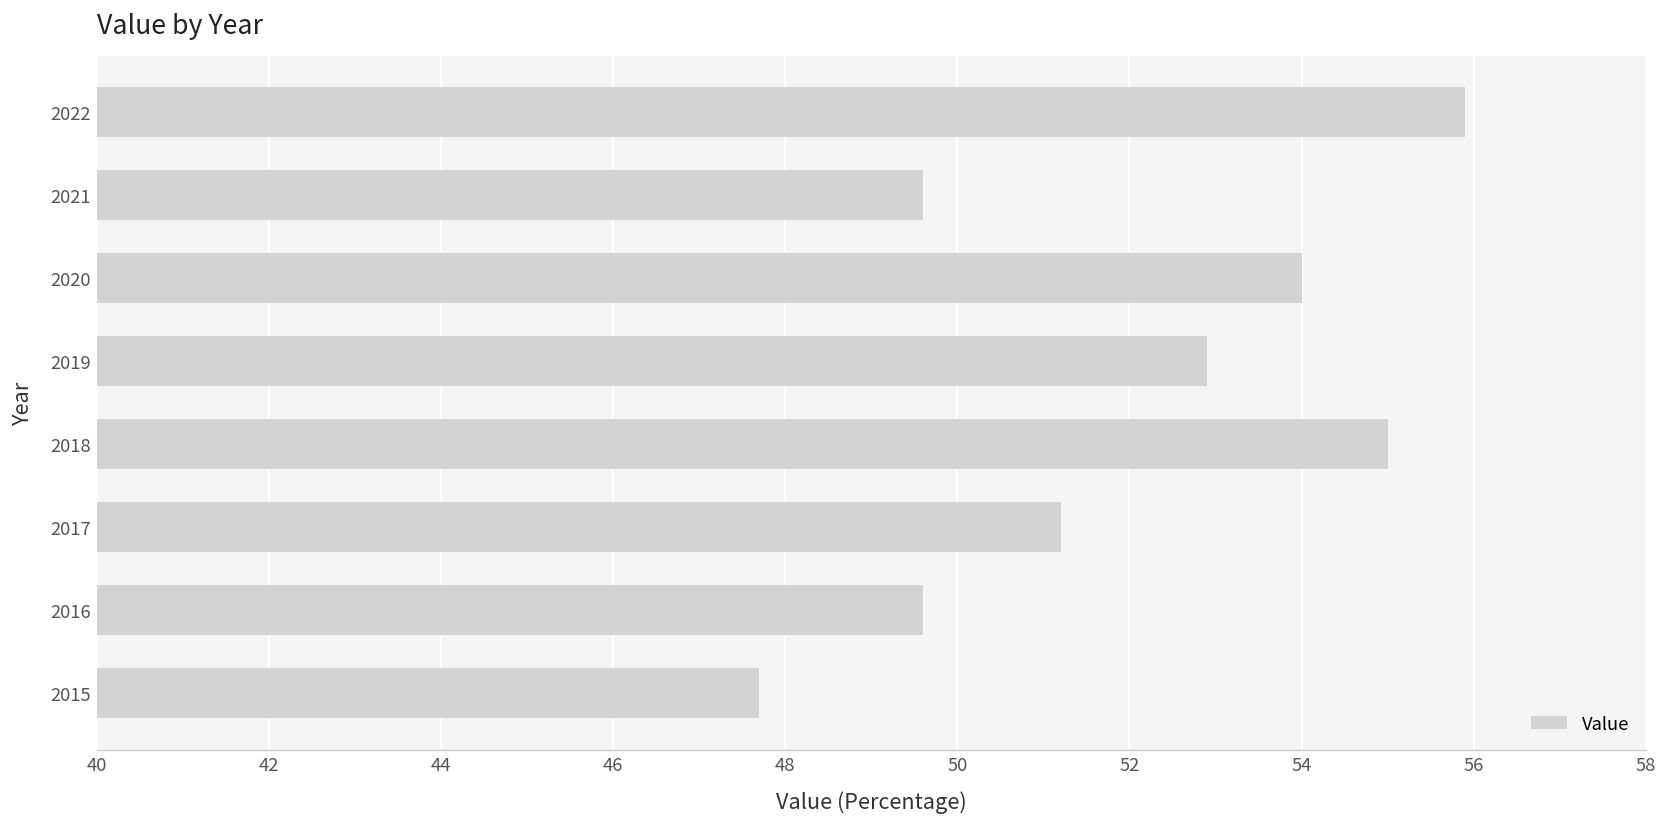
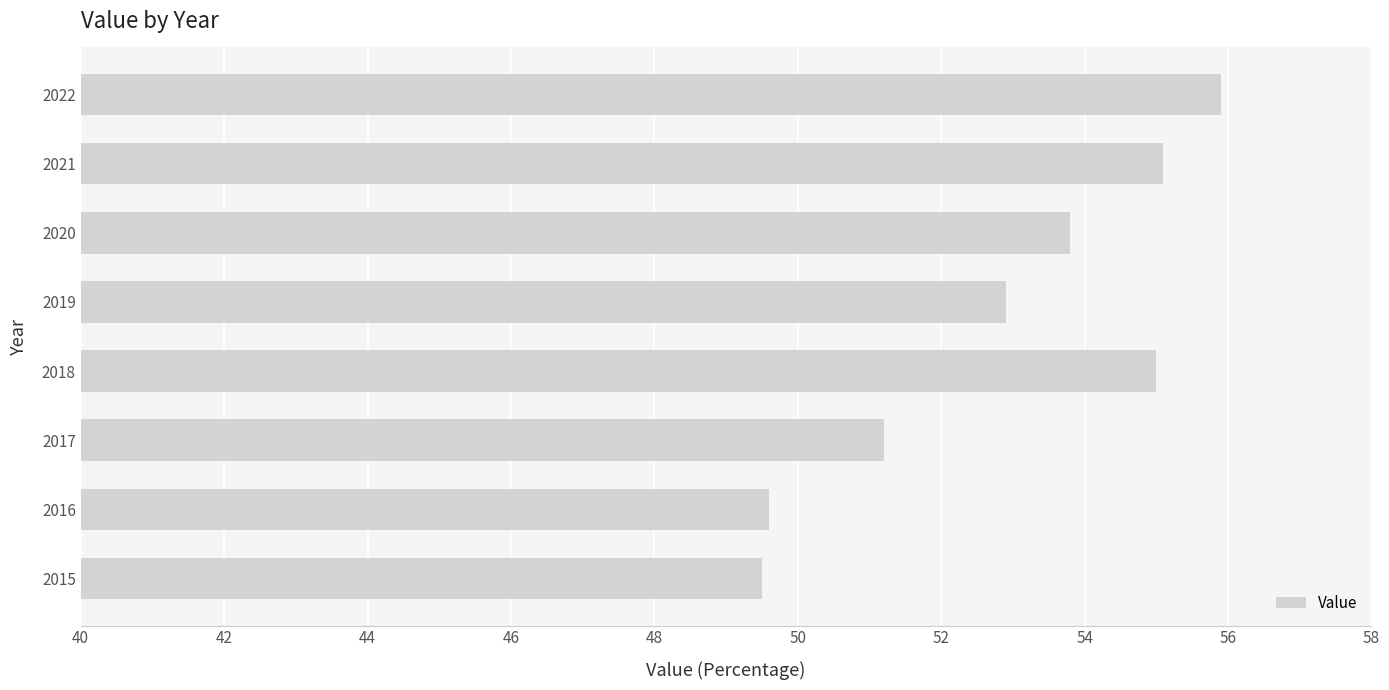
  {
    "2022": 55.9,
-   "2021": 49.6,
-   "2020": 54.0,
+   "2021": 55.1,
+   "2020": 53.8,
    "2019": 52.9,
    "2018": 55.0,
    "2017": 51.2,
    "2016": 49.6,
-   "2015": 47.7
+   "2015": 49.5
  }
